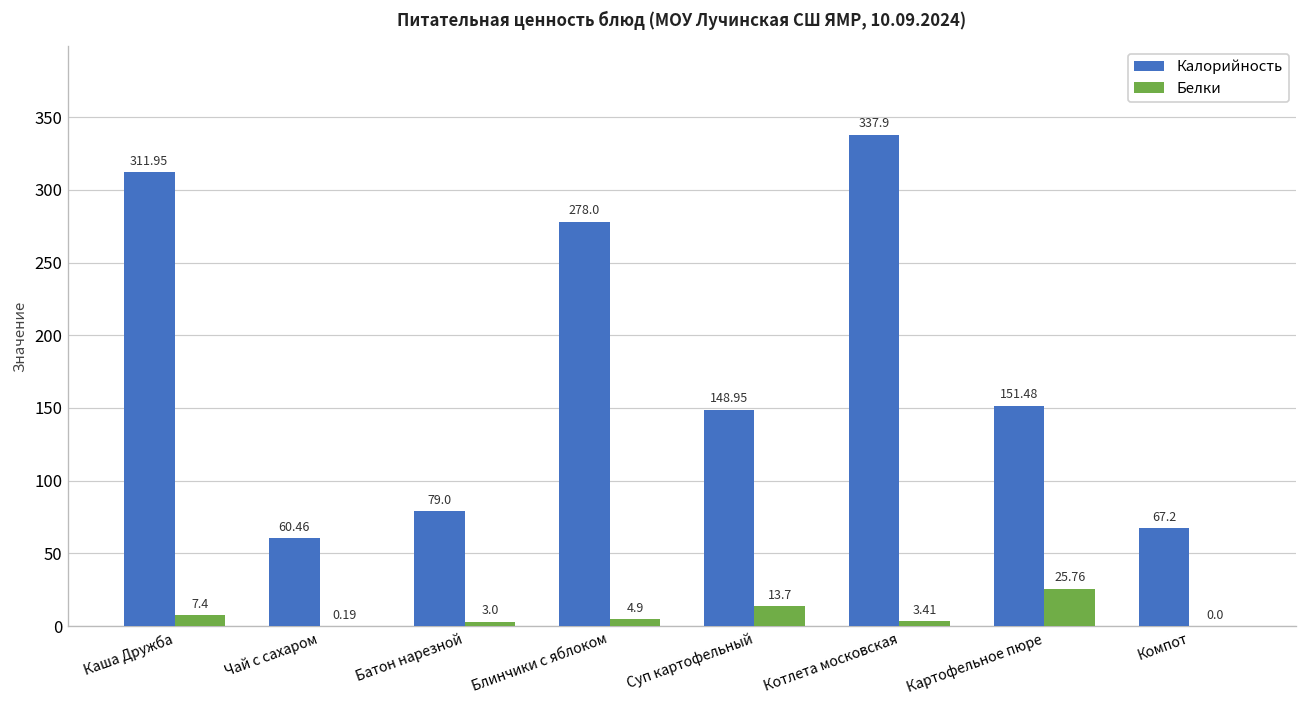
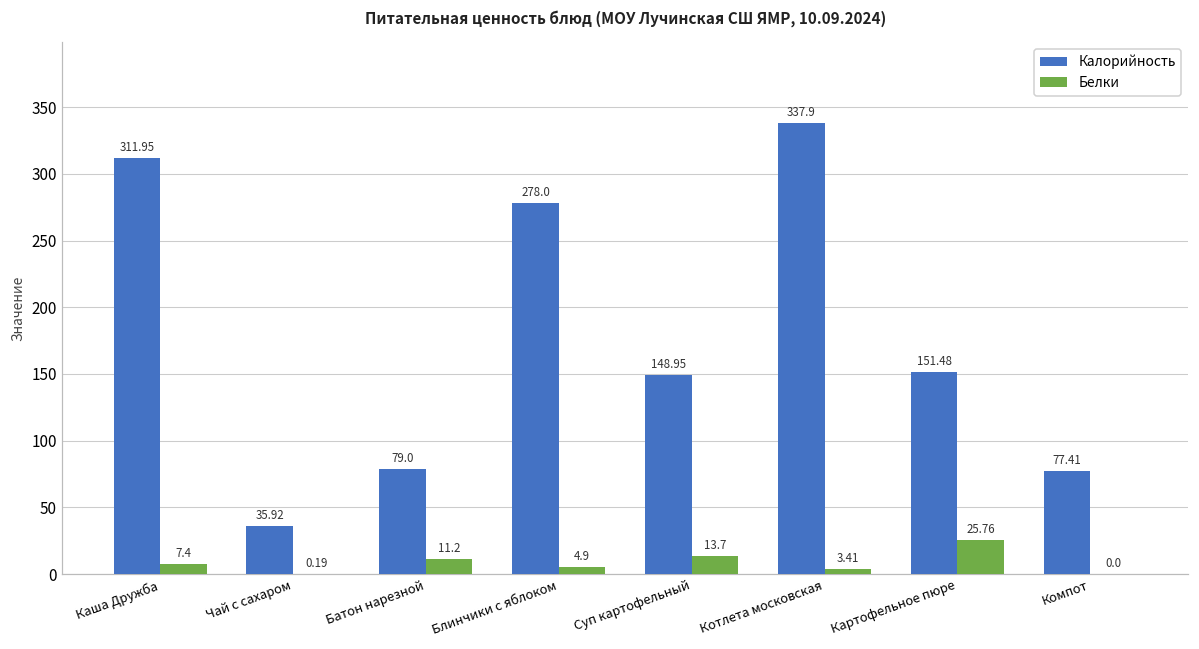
  {
    "Калорийность": {
      "Каша Дружба": 311.95,
-     "Чай с сахаром": 60.46,
+     "Чай с сахаром": 35.92,
      "Батон нарезной": 79.0,
      "Блинчики с яблоком": 278.0,
      "Суп картофельный": 148.95,
      "Котлета московская": 337.9,
      "Картофельное пюре": 151.48,
-     "Компот": 67.2
+     "Компот": 77.41
    },
    "Белки": {
      "Каша Дружба": 7.4,
      "Чай с сахаром": 0.19,
-     "Батон нарезной": 3.0,
+     "Батон нарезной": 11.2,
      "Блинчики с яблоком": 4.9,
      "Суп картофельный": 13.7,
      "Котлета московская": 3.41,
      "Картофельное пюре": 25.76,
      "Компот": 0.0
    }
  }
